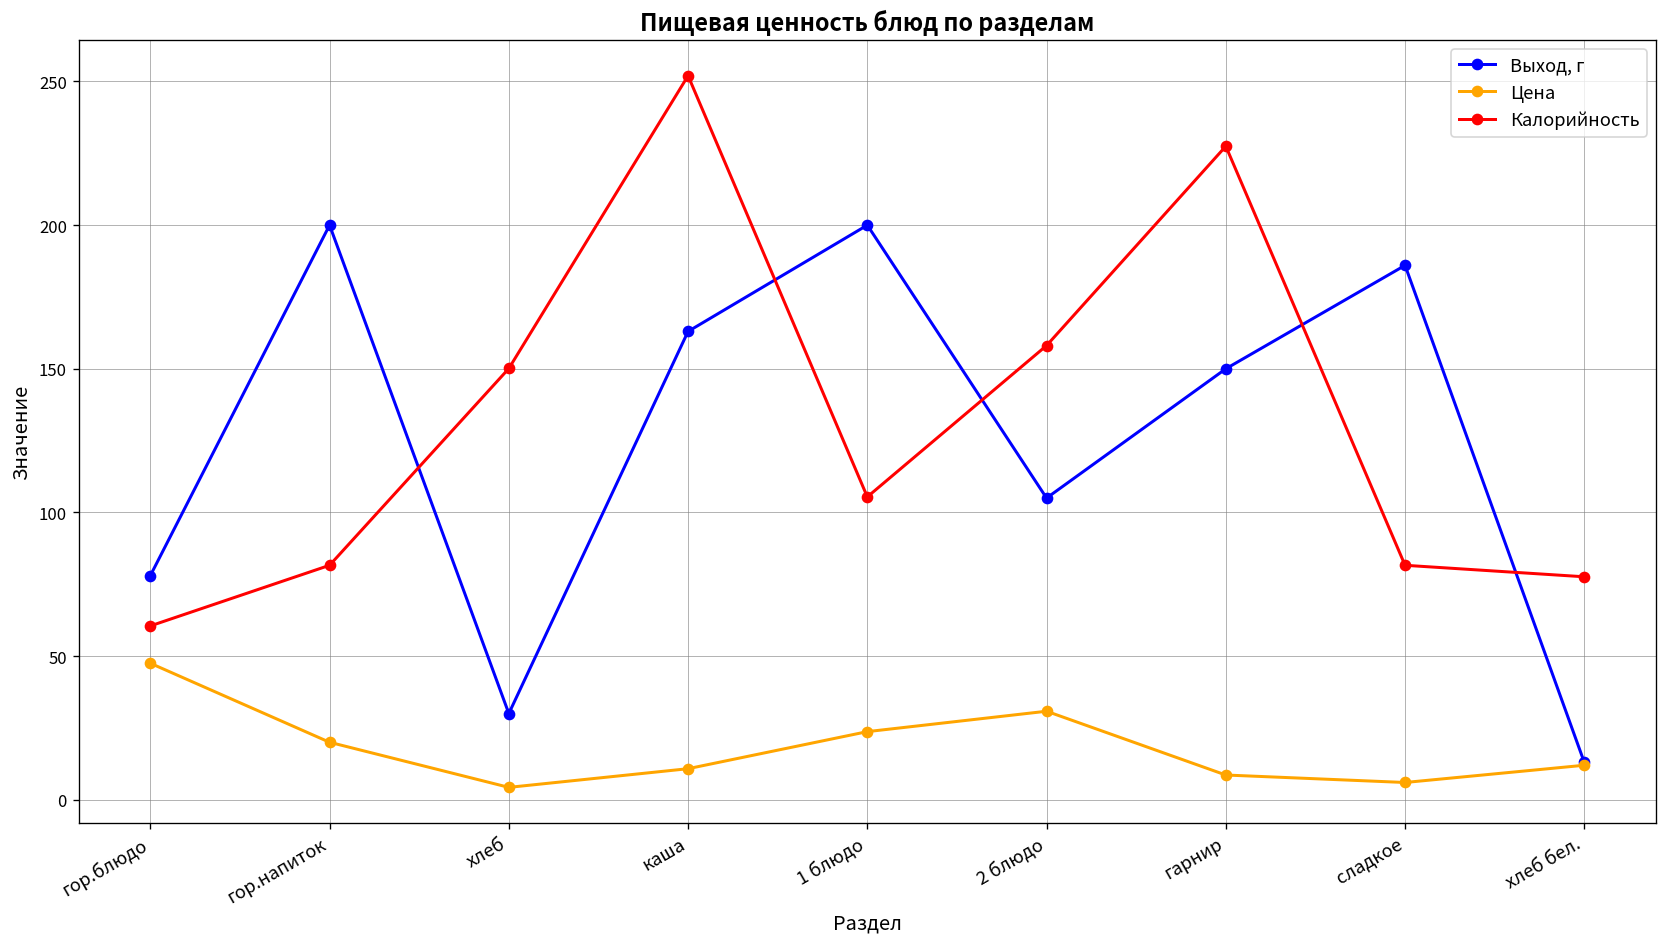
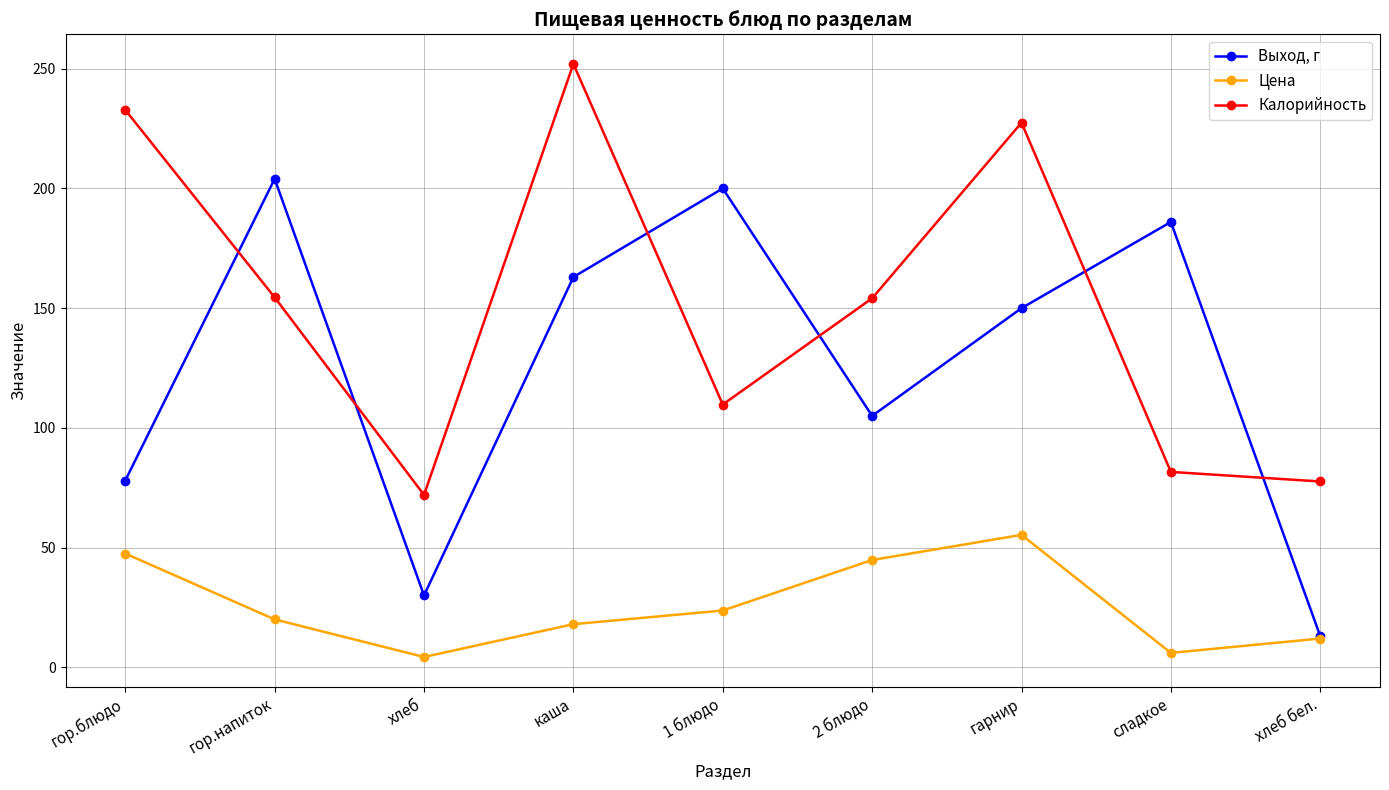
  {
    "Выход, г": {
      "гор.блюдо": 78,
-     "гор.напиток": 200,
+     "гор.напиток": 204,
      "хлеб": 30,
      "каша": 163,
      "1 блюдо": 200,
      "2 блюдо": 105,
      "гарнир": 150,
      "сладкое": 186
    },
    "Цена": {
      "гор.блюдо": 48,
      "гор.напиток": 20,
      "хлеб": 4,
-     "каша": 11,
+     "каша": 18,
      "1 блюдо": 24,
-     "2 блюдо": 31,
-     "гарнир": 9,
+     "2 блюдо": 45,
+     "гарнир": 55,
      "сладкое": 6
    },
    "Калорийность": {
-     "гор.блюдо": 61,
-     "гор.напиток": 82,
-     "хлеб": 150,
+     "гор.блюдо": 233,
+     "гор.напиток": 155,
+     "хлеб": 72,
      "каша": 252,
-     "1 блюдо": 105,
-     "2 блюдо": 158,
+     "1 блюдо": 110,
+     "2 блюдо": 154,
      "гарнир": 227,
      "сладкое": 82,
      "хлеб бел.": 78
    }
  }
